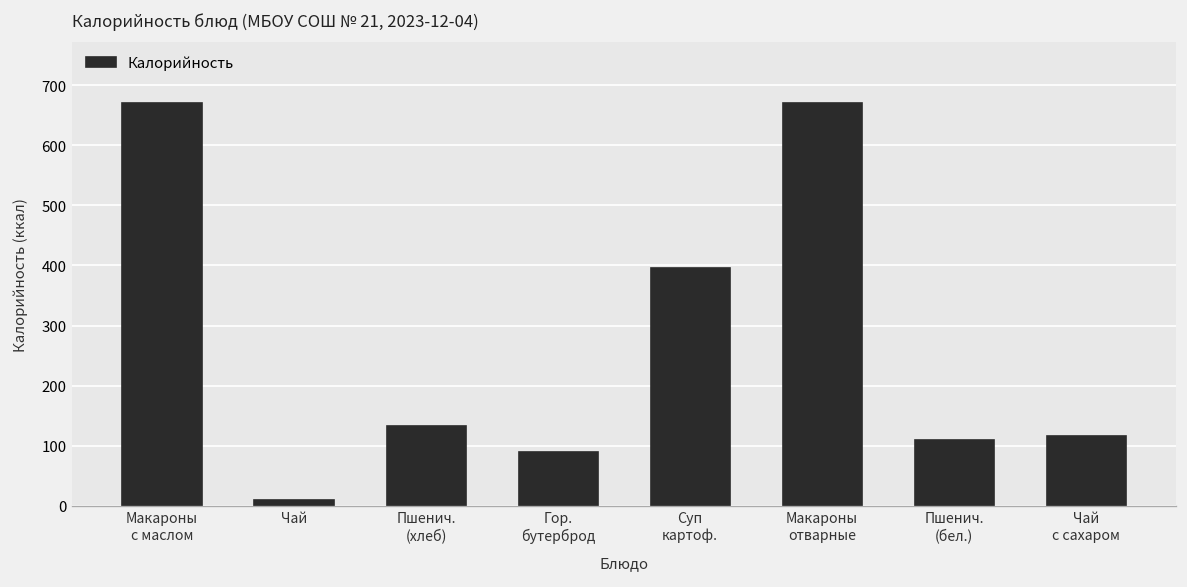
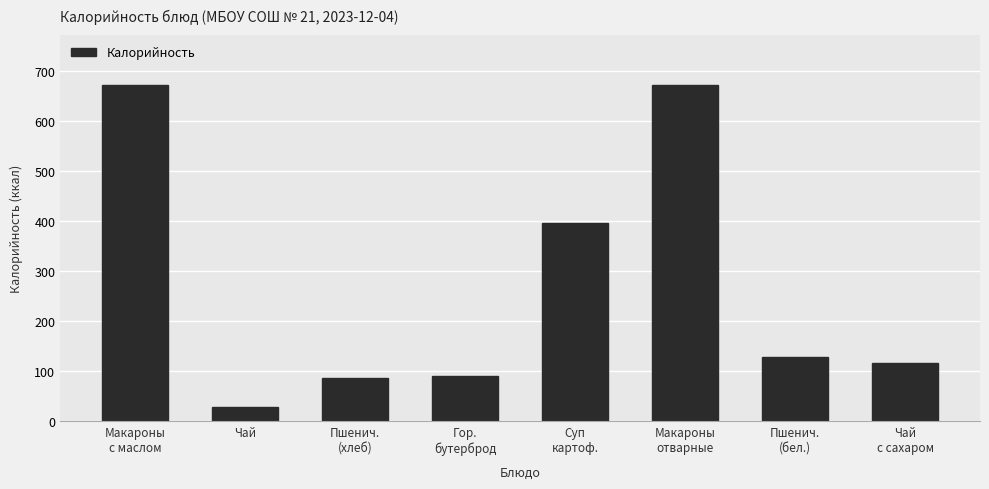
  {
    "Макароны с маслом": 670,
-   "Чай": 10,
-   "Пшенич. (хлеб)": 130,
+   "Чай": 30,
+   "Пшенич. (хлеб)": 90,
    "Гор. бутерброд": 90,
    "Суп картоф.": 400,
    "Макароны отварные": 670,
-   "Пшенич. (бел.)": 110,
+   "Пшенич. (бел.)": 130,
    "Чай с сахаром": 120
  }
